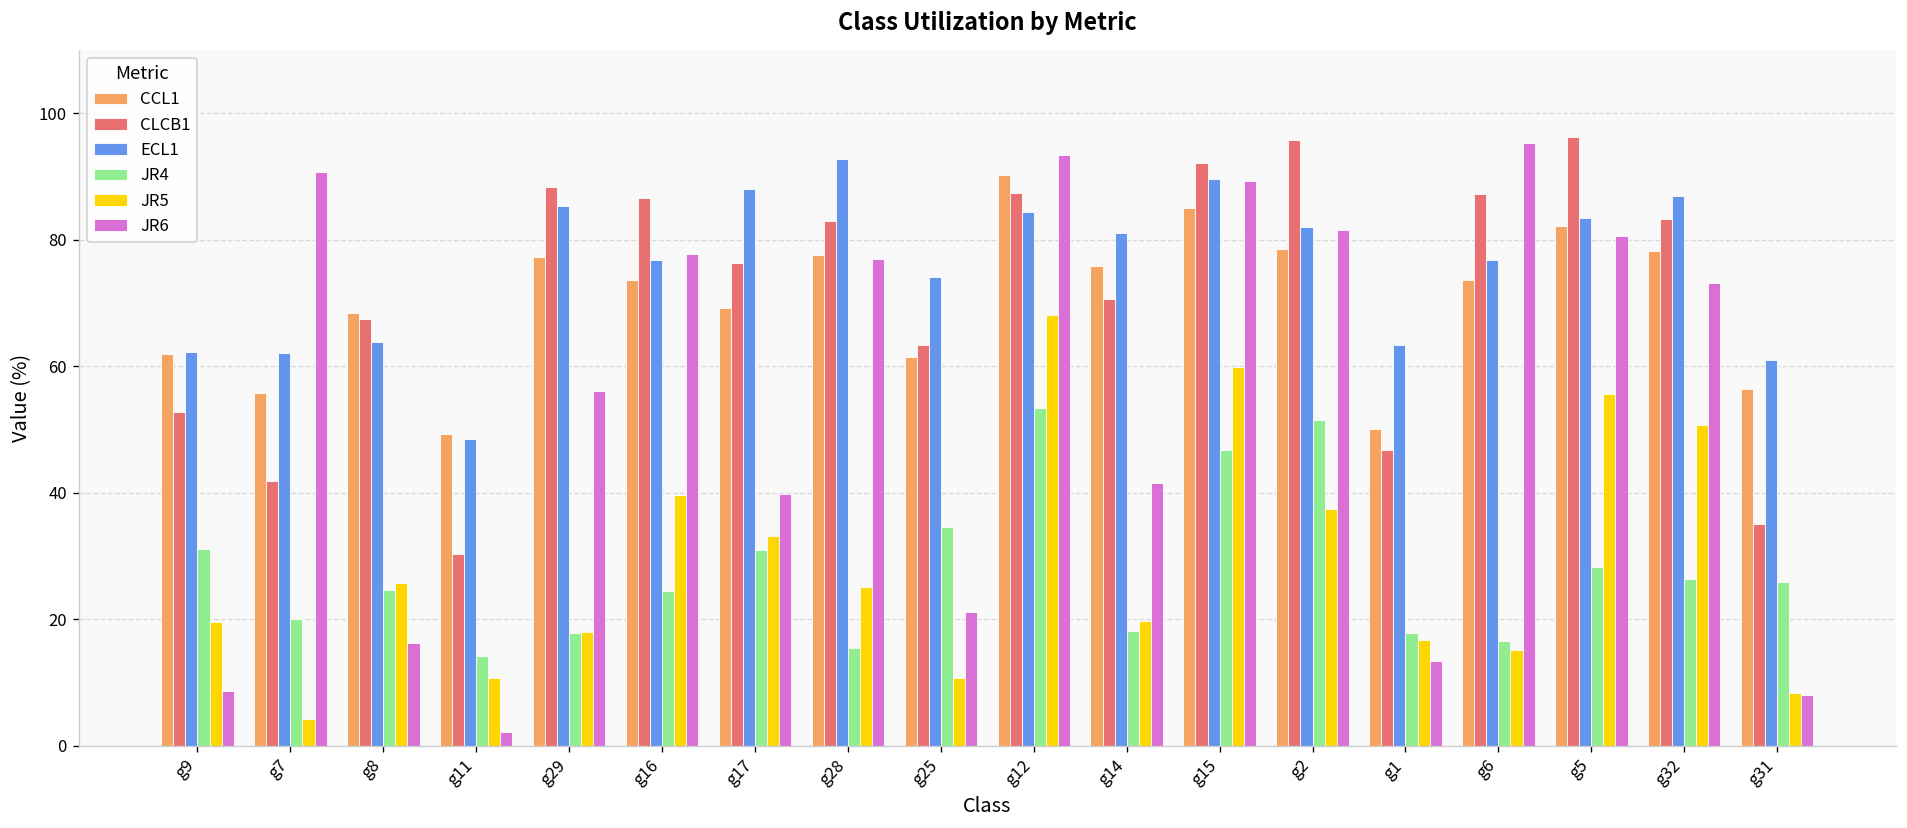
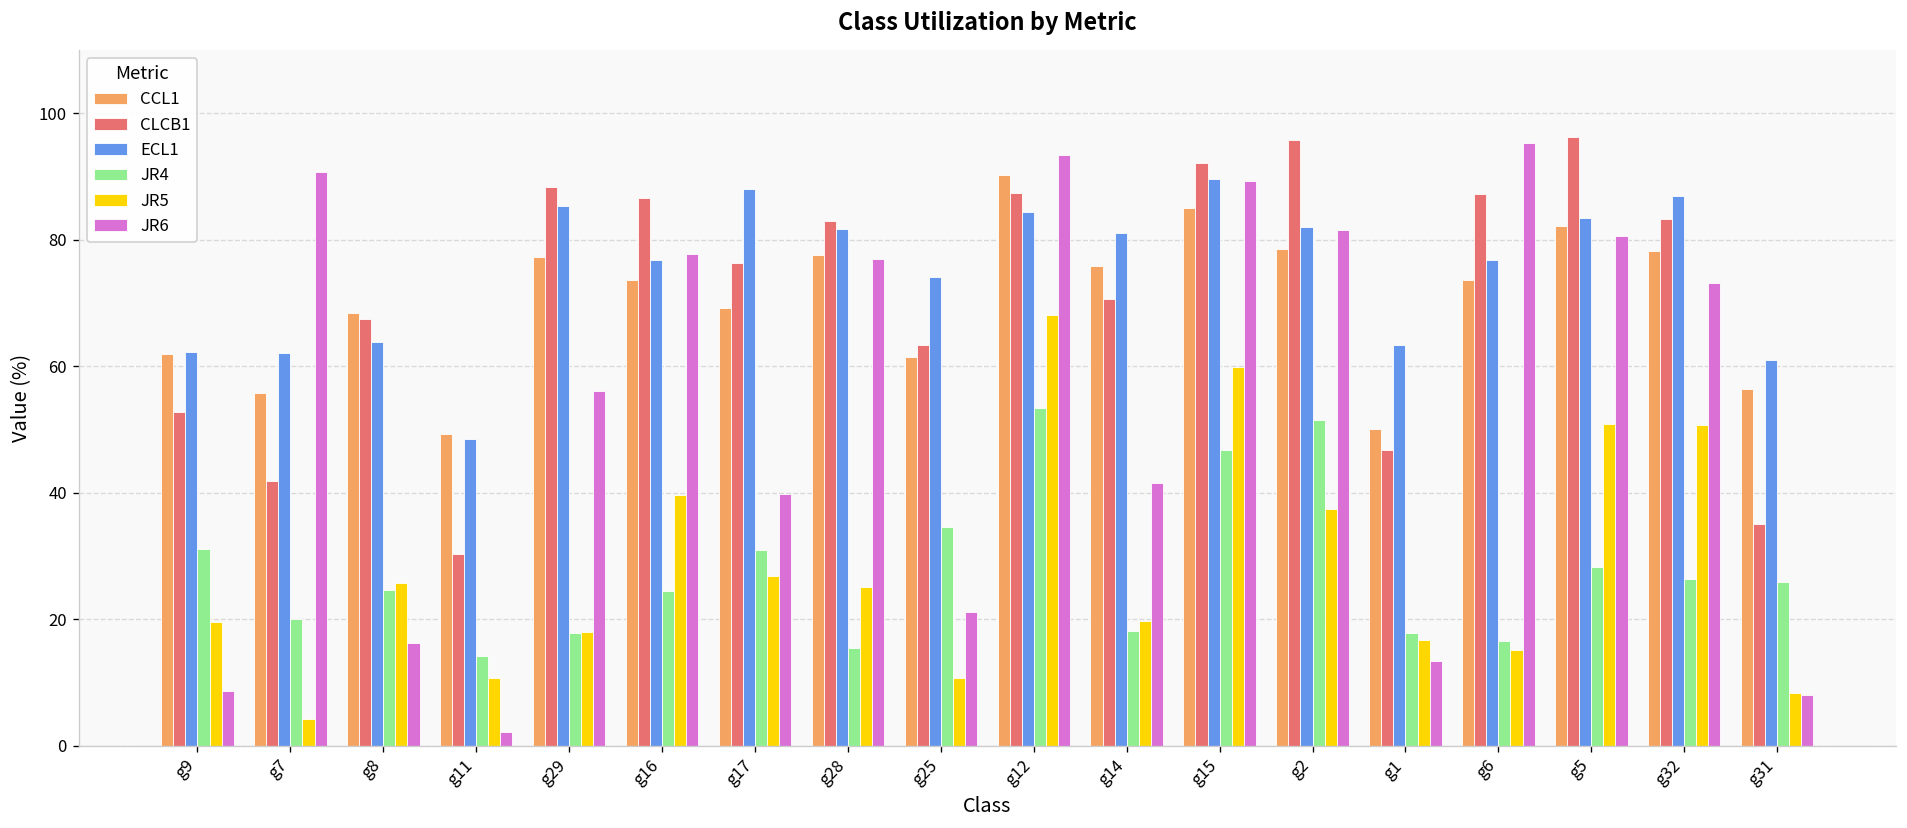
  {
    "ECL1": {
      "g9": 62,
      "g7": 62,
      "g8": 64,
      "g11": 49,
      "g29": 85,
      "g16": 77,
      "g17": 88,
-     "g28": 93,
+     "g28": 82,
      "g25": 74,
      "g12": 84,
      "g14": 81,
      "g15": 90,
      "g2": 82,
      "g1": 63,
      "g6": 77,
      "g5": 83,
      "g32": 87,
      "g31": 61
    },
    "JR4": {
      "g9": 31,
      "g7": 20,
      "g8": 25,
      "g11": 14,
      "g29": 18,
      "g16": 24,
      "g17": 31,
      "g28": 15,
      "g25": 35,
      "g12": 53,
      "g14": 18,
      "g15": 47,
      "g2": 51,
      "g1": 18,
      "g6": 17,
      "g5": 28,
      "g32": 26,
      "g31": 26
    },
    "JR5": {
      "g9": 20,
      "g7": 4,
      "g8": 26,
      "g11": 11,
      "g29": 18,
      "g16": 40,
-     "g17": 33,
+     "g17": 27,
      "g28": 25,
      "g25": 11,
      "g12": 68,
      "g14": 20,
      "g15": 60,
      "g2": 37,
      "g1": 17,
      "g6": 15,
-     "g5": 56,
+     "g5": 51,
      "g32": 51,
      "g31": 8
    },
    "JR6": {
      "g9": 9,
      "g7": 91,
      "g8": 16,
      "g11": 2,
      "g29": 56,
      "g16": 78,
      "g17": 40,
      "g28": 77,
      "g25": 21,
      "g12": 93,
      "g14": 42,
      "g15": 89,
      "g2": 82,
      "g1": 13,
      "g6": 95,
      "g5": 81,
      "g32": 73,
      "g31": 8
    }
  }
